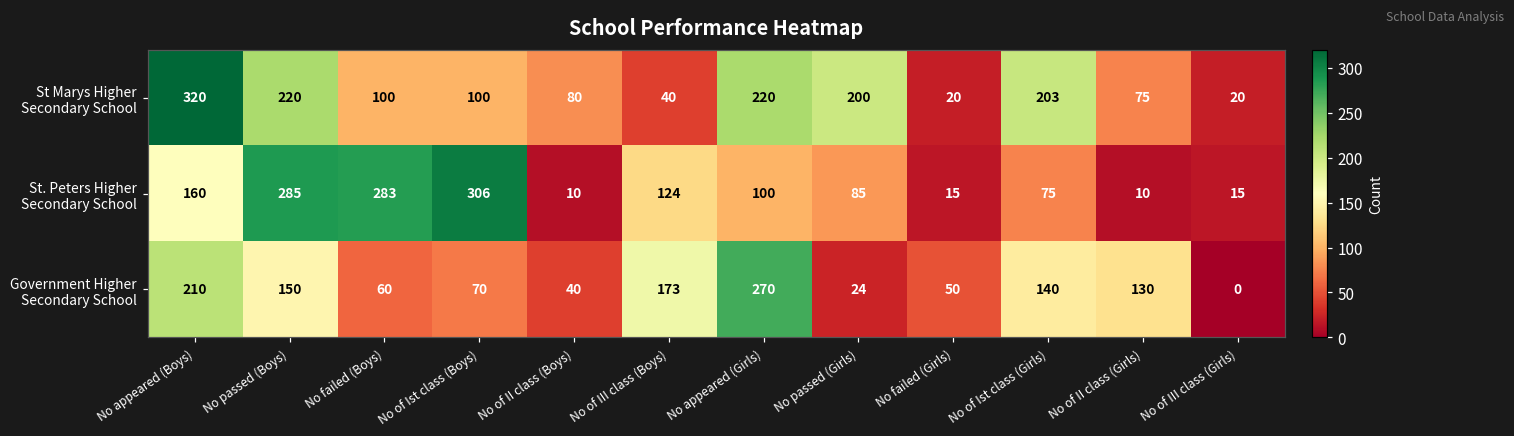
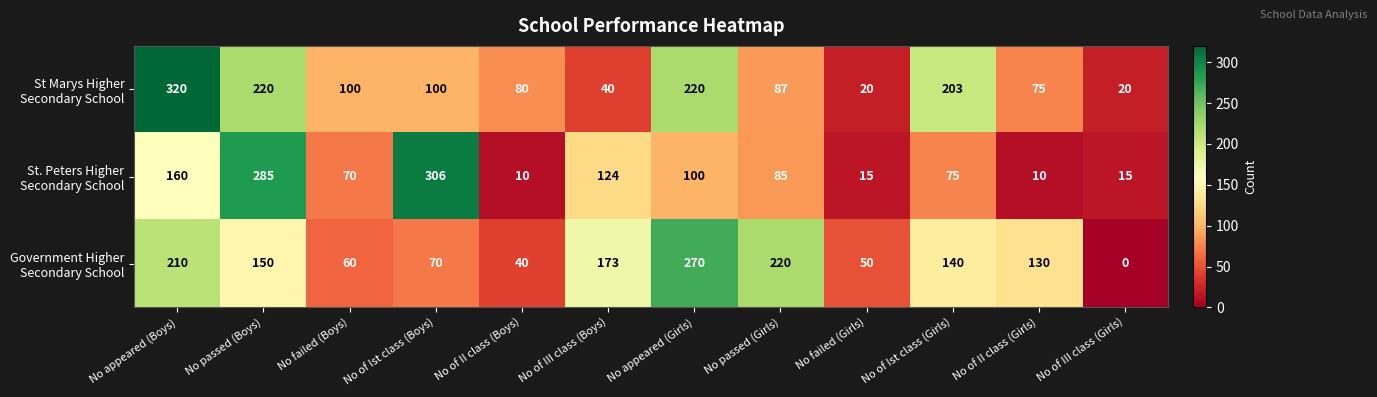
  {
    "St Marys Higher Secondary School": {
      "No appeared (Boys)": 320,
      "No passed (Boys)": 220,
      "No failed (Boys)": 100,
      "No of Ist class (Boys)": 100,
      "No of II class (Boys)": 80,
      "No of III class (Boys)": 40,
      "No appeared (Girls)": 220,
-     "No passed (Girls)": 200,
+     "No passed (Girls)": 87,
      "No failed (Girls)": 20,
      "No of Ist class (Girls)": 203,
      "No of II class (Girls)": 75,
      "No of III class (Girls)": 20
    },
    "St. Peters Higher Secondary School": {
      "No appeared (Boys)": 160,
      "No passed (Boys)": 285,
-     "No failed (Boys)": 283,
+     "No failed (Boys)": 70,
      "No of Ist class (Boys)": 306,
      "No of II class (Boys)": 10,
      "No of III class (Boys)": 124,
      "No appeared (Girls)": 100,
      "No passed (Girls)": 85,
      "No failed (Girls)": 15,
      "No of Ist class (Girls)": 75,
      "No of II class (Girls)": 10,
      "No of III class (Girls)": 15
    },
    "Government Higher Secondary School": {
      "No appeared (Boys)": 210,
      "No passed (Boys)": 150,
      "No failed (Boys)": 60,
      "No of Ist class (Boys)": 70,
      "No of II class (Boys)": 40,
      "No of III class (Boys)": 173,
      "No appeared (Girls)": 270,
-     "No passed (Girls)": 24,
+     "No passed (Girls)": 220,
      "No failed (Girls)": 50,
      "No of Ist class (Girls)": 140,
      "No of II class (Girls)": 130,
      "No of III class (Girls)": 0
    }
  }
